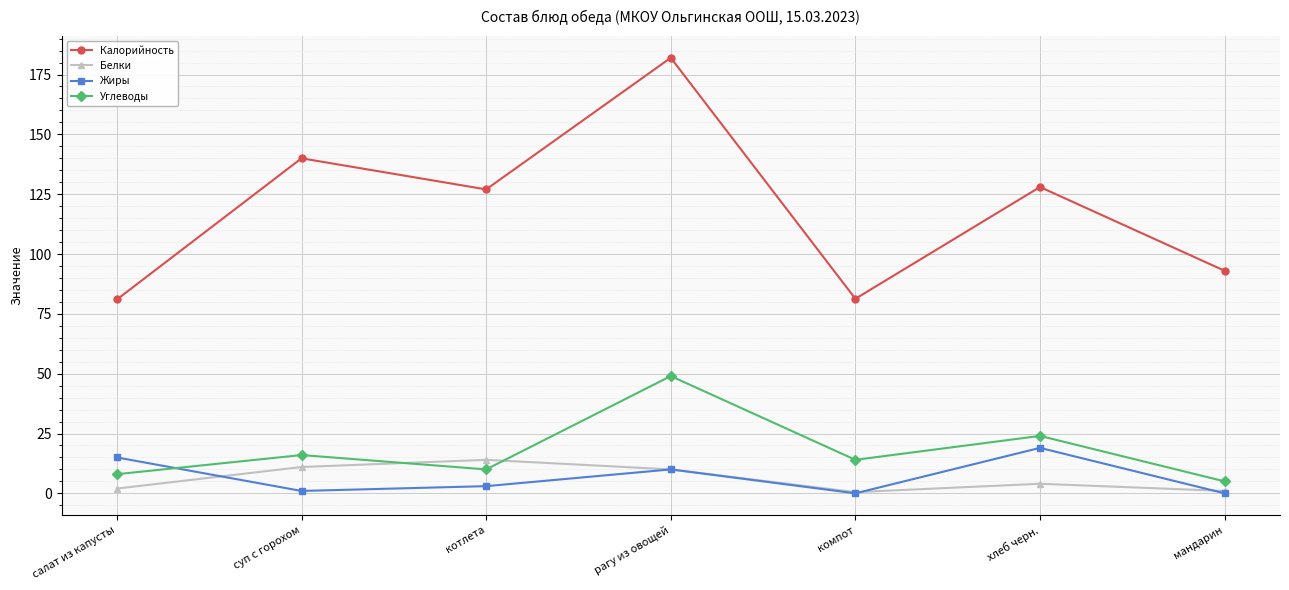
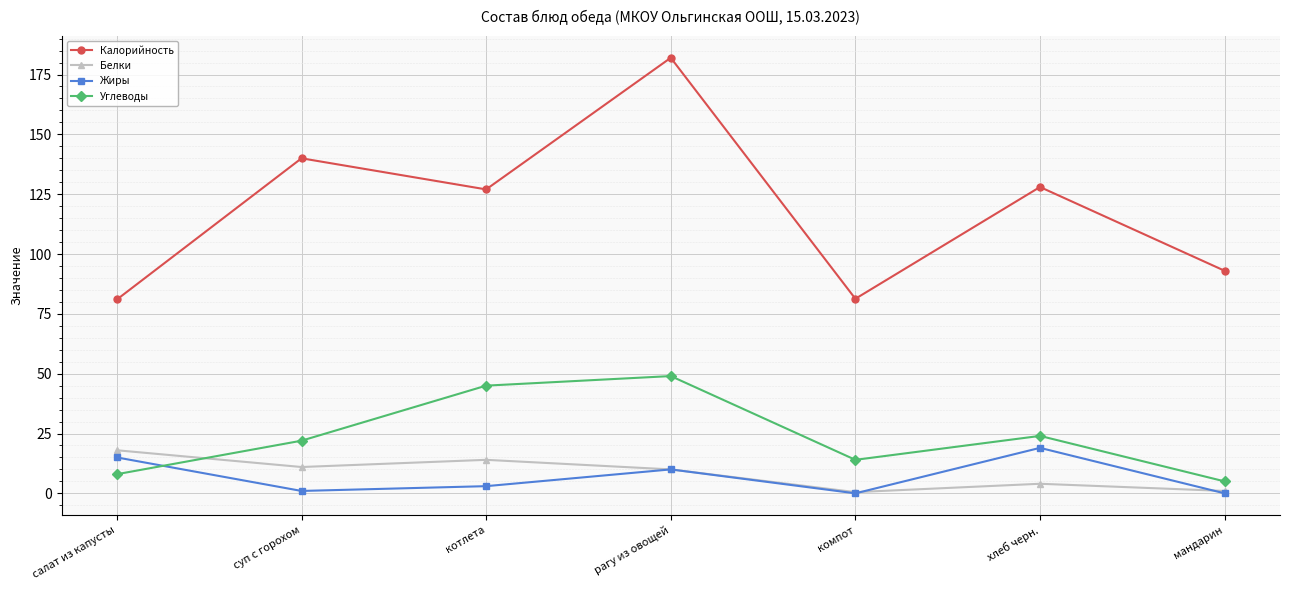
  {
    "Калорийность": {
      "салат из капусты": 81,
      "суп с горохом": 140,
      "котлета": 127,
      "рагу из овощей": 182,
      "компот": 81,
      "хлеб черн.": 128,
      "мандарин": 93
    },
    "Белки": {
-     "салат из капусты": 2,
+     "салат из капусты": 18,
      "суп с горохом": 11,
      "котлета": 14,
      "хлеб черн.": 4
    },
    "Жиры": {
      "салат из капусты": 15,
      "суп с горохом": 1,
      "котлета": 3,
      "хлеб черн.": 19
    },
    "Углеводы": {
      "салат из капусты": 8,
-     "суп с горохом": 16,
-     "котлета": 10,
+     "суп с горохом": 22,
+     "котлета": 45,
      "рагу из овощей": 49,
      "компот": 14,
      "хлеб черн.": 24,
      "мандарин": 5
    }
  }
